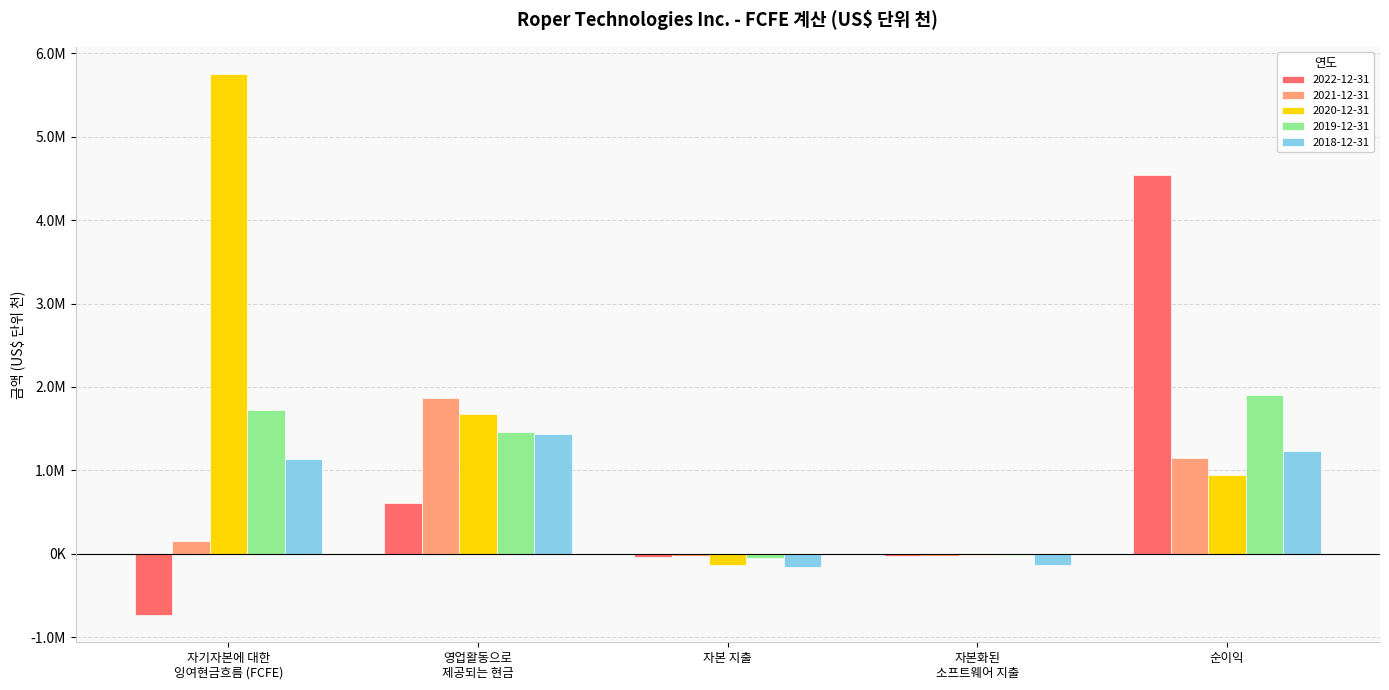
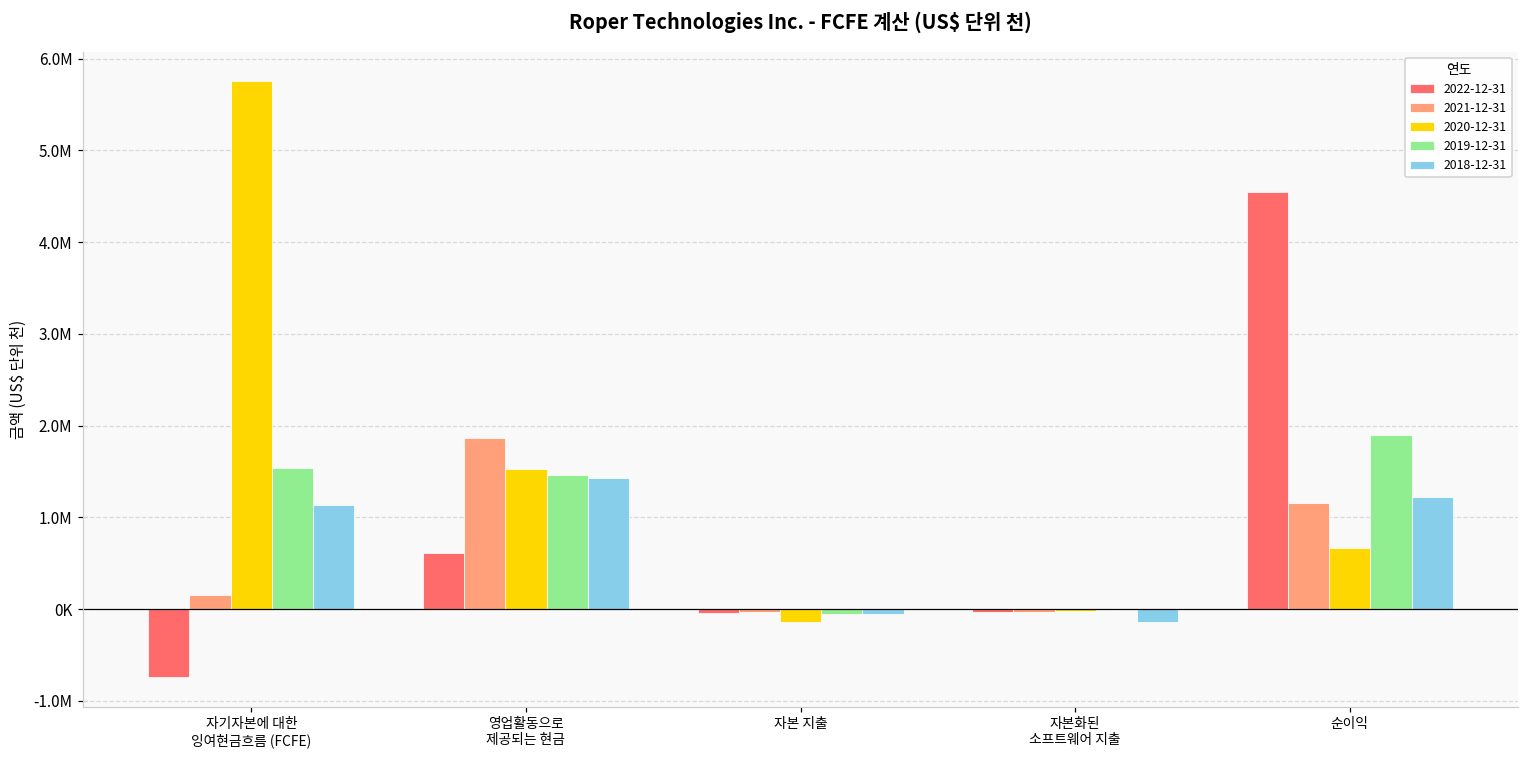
  {
    "2020-12-31": {
      "자기자본에 대한 잉여현금흐름 (FCFE)": 5800000,
-     "영업활동으로 제공되는 현금": 1700000,
+     "영업활동으로 제공되는 현금": 1500000,
      "자본 지출": -100000,
-     "순이익": 900000
+     "순이익": 700000
    },
    "2019-12-31": {
-     "자기자본에 대한 잉여현금흐름 (FCFE)": 1700000,
+     "자기자본에 대한 잉여현금흐름 (FCFE)": 1500000,
      "영업활동으로 제공되는 현금": 1500000,
      "자본 지출": -100000,
      "순이익": 1900000
    },
    "2018-12-31": {
      "자기자본에 대한 잉여현금흐름 (FCFE)": 1100000,
      "영업활동으로 제공되는 현금": 1400000,
-     "자본 지출": -200000,
+     "자본 지출": 0,
      "자본화된 소프트웨어 지출": -100000,
      "순이익": 1200000
    }
  }
